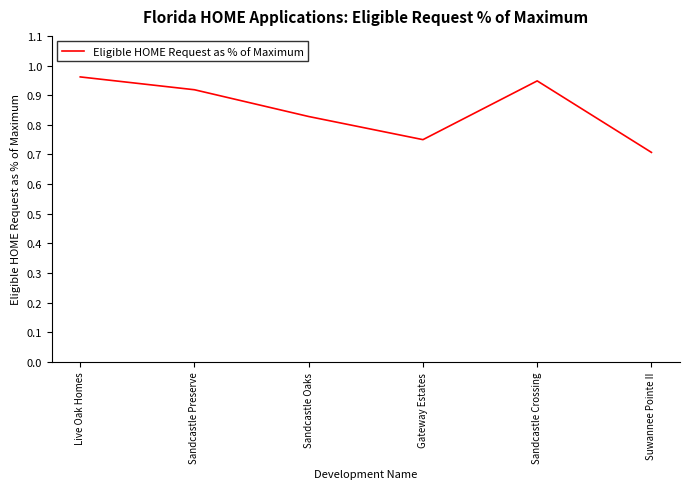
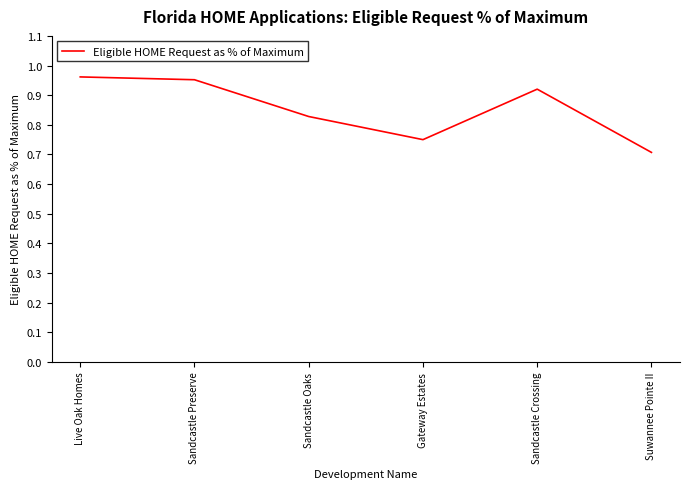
  {
    "Live Oak Homes": 0.96,
-   "Sandcastle Preserve": 0.92,
+   "Sandcastle Preserve": 0.95,
    "Sandcastle Oaks": 0.83,
    "Gateway Estates": 0.75,
-   "Sandcastle Crossing": 0.95,
+   "Sandcastle Crossing": 0.92,
    "Suwannee Pointe II": 0.71
  }
